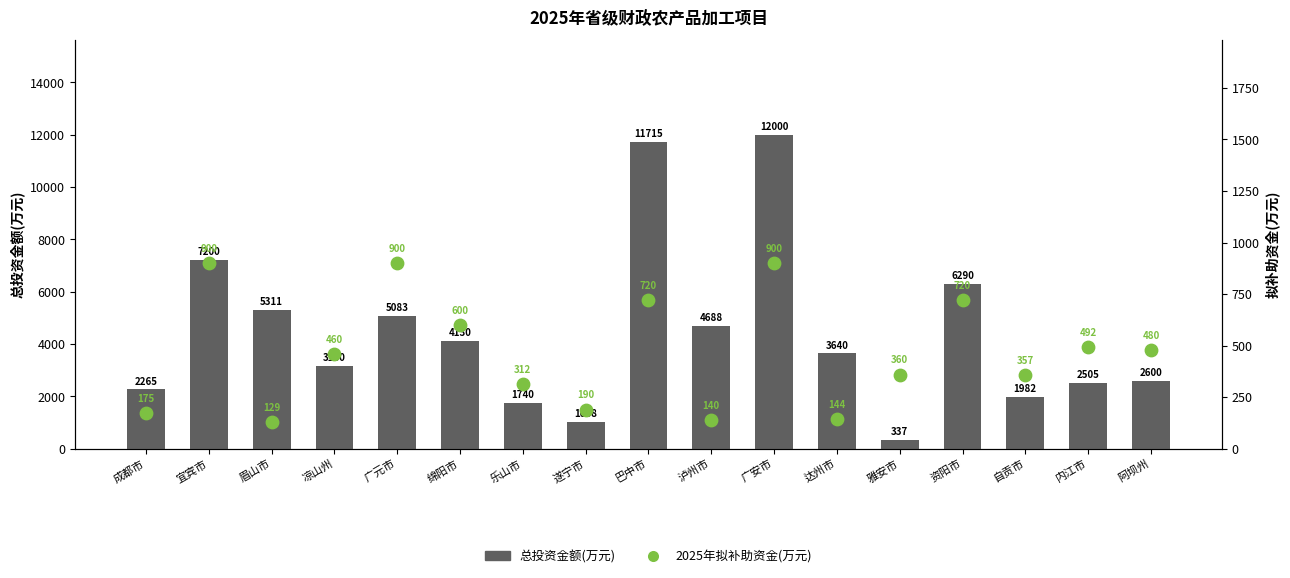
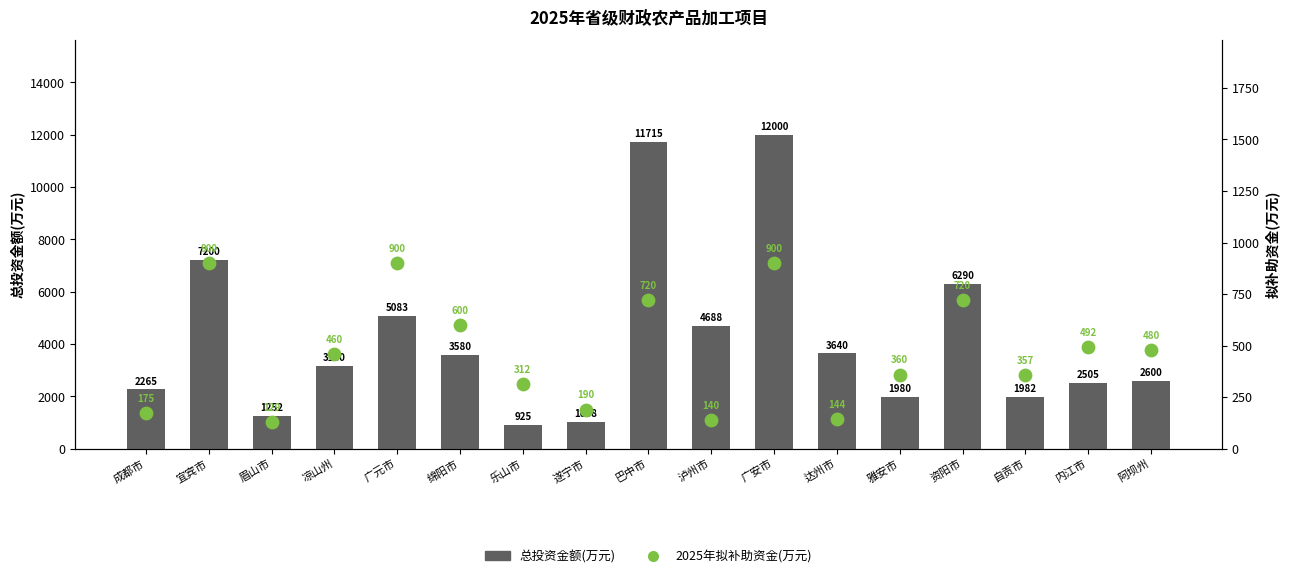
  {
    "总投资金额(万元)": {
      "成都市": 2265,
-     "眉山市": 5311,
+     "眉山市": 1252,
      "广元市": 5083,
-     "绵阳市": 4130,
-     "乐山市": 1740,
+     "绵阳市": 3580,
+     "乐山市": 925,
      "巴中市": 11715,
      "泸州市": 4688,
      "广安市": 12000,
      "达州市": 3640,
-     "雅安市": 337,
+     "雅安市": 1980,
      "资阳市": 6290,
      "自贡市": 1982,
      "内江市": 2505,
      "阿坝州": 2600
    }
  }
